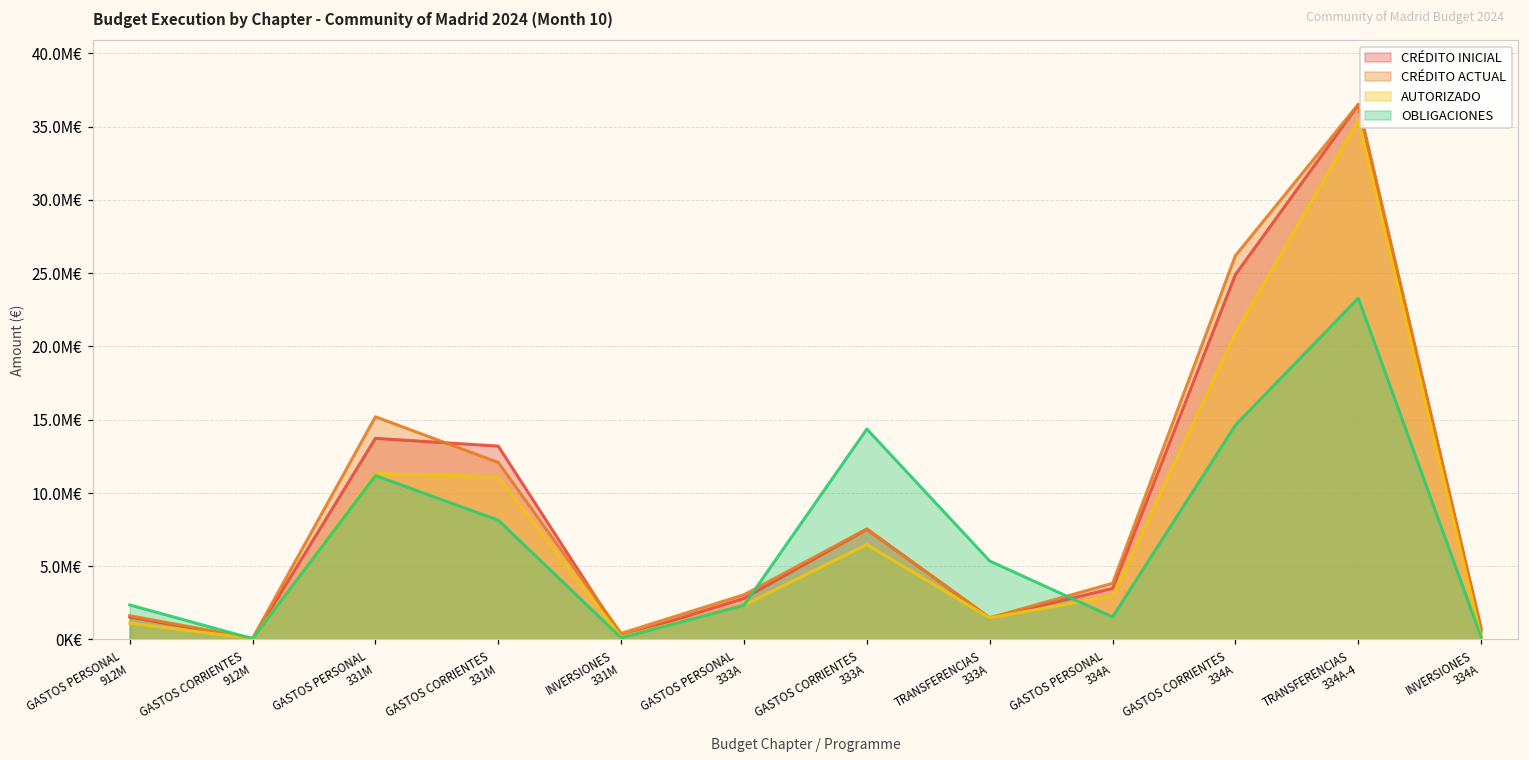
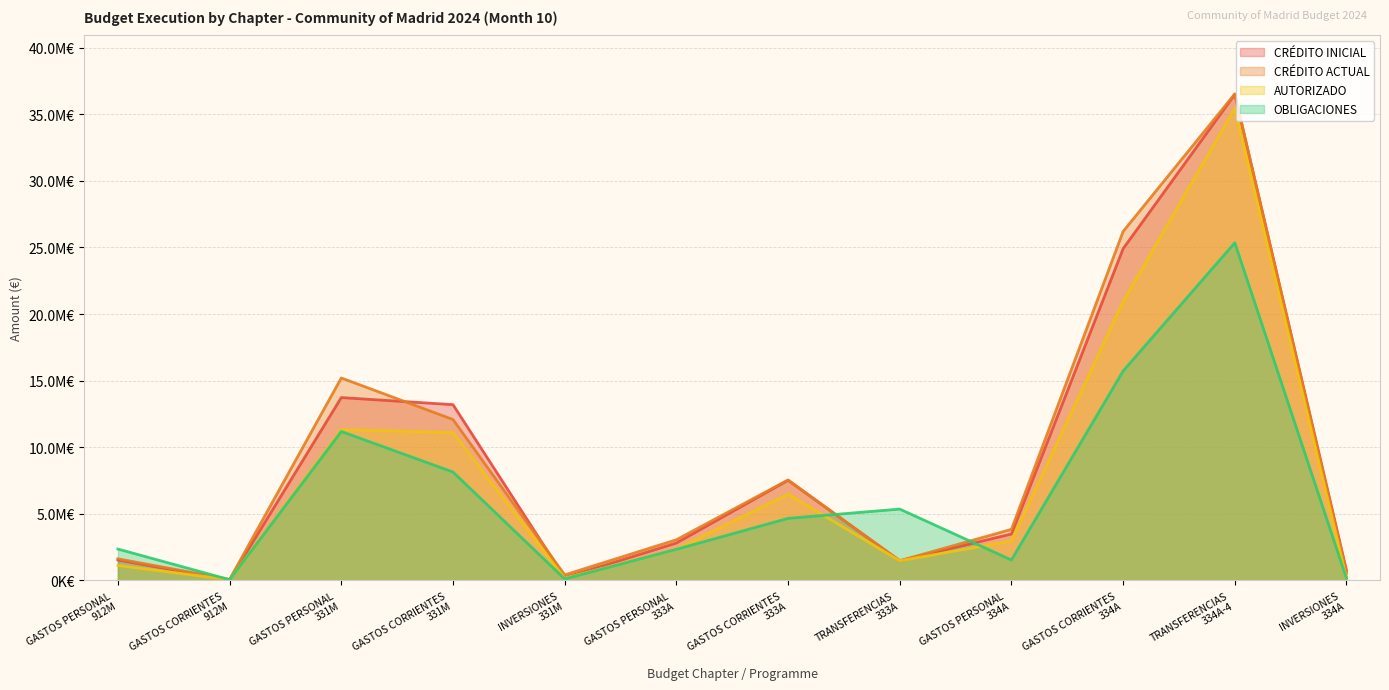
  {
    "OBLIGACIONES": {
      "GASTOS PERSONAL 912M": "2.4M€",
      "GASTOS CORRIENTES 331M": "8.1M€",
-     "GASTOS CORRIENTES 333A": "14.4M€",
+     "GASTOS CORRIENTES 333A": "4.7M€",
      "TRANSFERENCIAS 333A": "5.4M€",
      "GASTOS PERSONAL 334A": "1.5M€",
-     "GASTOS CORRIENTES 334A": "14.6M€",
-     "TRANSFERENCIAS 334A-4": "23.3M€"
+     "GASTOS CORRIENTES 334A": "15.7M€",
+     "TRANSFERENCIAS 334A-4": "25.3M€"
    }
  }
